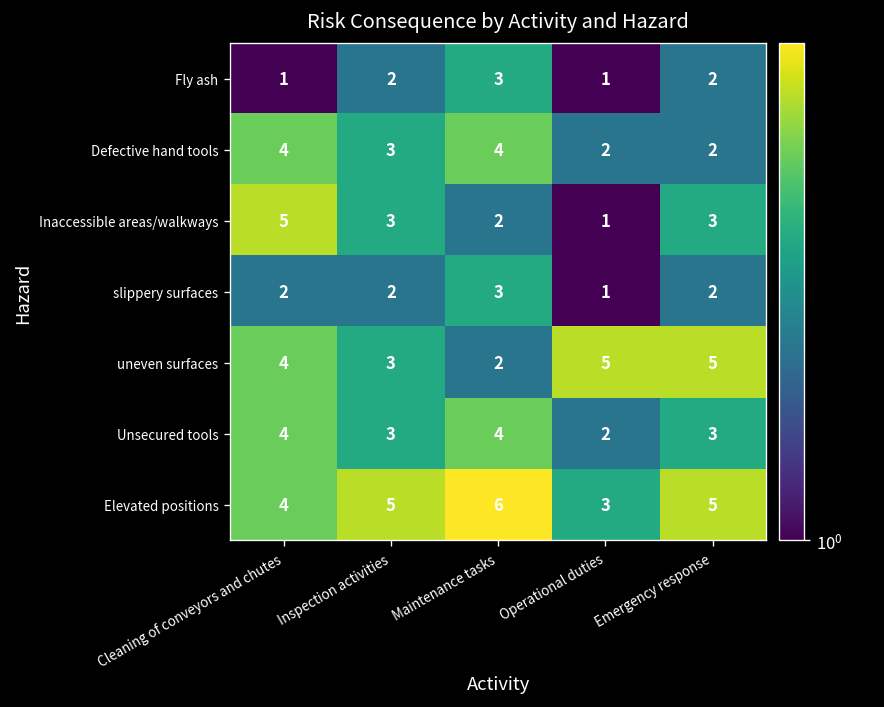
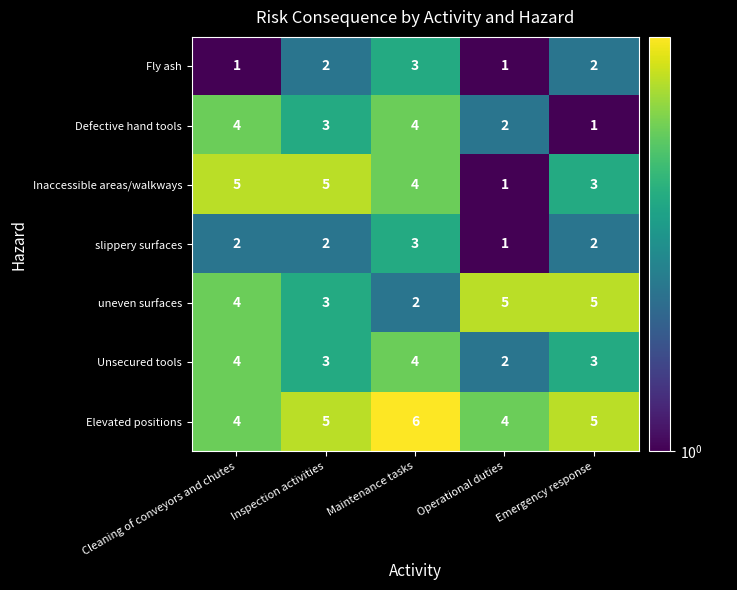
  {
    "Fly ash": {
      "Cleaning of conveyors and chutes": 1,
      "Inspection activities": 2,
      "Maintenance tasks": 3,
      "Operational duties": 1,
      "Emergency response": 2
    },
    "Defective hand tools": {
      "Cleaning of conveyors and chutes": 4,
      "Inspection activities": 3,
      "Maintenance tasks": 4,
      "Operational duties": 2,
-     "Emergency response": 2
+     "Emergency response": 1
    },
    "Inaccessible areas/walkways": {
      "Cleaning of conveyors and chutes": 5,
-     "Inspection activities": 3,
-     "Maintenance tasks": 2,
+     "Inspection activities": 5,
+     "Maintenance tasks": 4,
      "Operational duties": 1,
      "Emergency response": 3
    },
    "slippery surfaces": {
      "Cleaning of conveyors and chutes": 2,
      "Inspection activities": 2,
      "Maintenance tasks": 3,
      "Operational duties": 1,
      "Emergency response": 2
    },
    "uneven surfaces": {
      "Cleaning of conveyors and chutes": 4,
      "Inspection activities": 3,
      "Maintenance tasks": 2,
      "Operational duties": 5,
      "Emergency response": 5
    },
    "Unsecured tools": {
      "Cleaning of conveyors and chutes": 4,
      "Inspection activities": 3,
      "Maintenance tasks": 4,
      "Operational duties": 2,
      "Emergency response": 3
    },
    "Elevated positions": {
      "Cleaning of conveyors and chutes": 4,
      "Inspection activities": 5,
      "Maintenance tasks": 6,
-     "Operational duties": 3,
+     "Operational duties": 4,
      "Emergency response": 5
    }
  }
